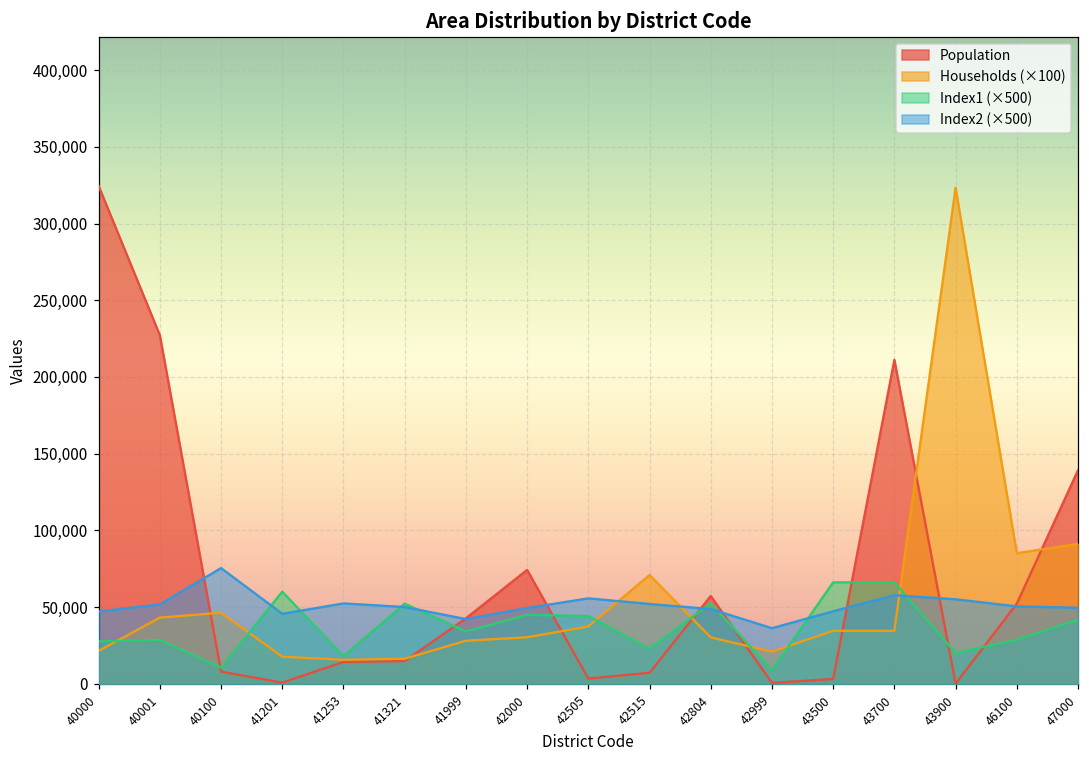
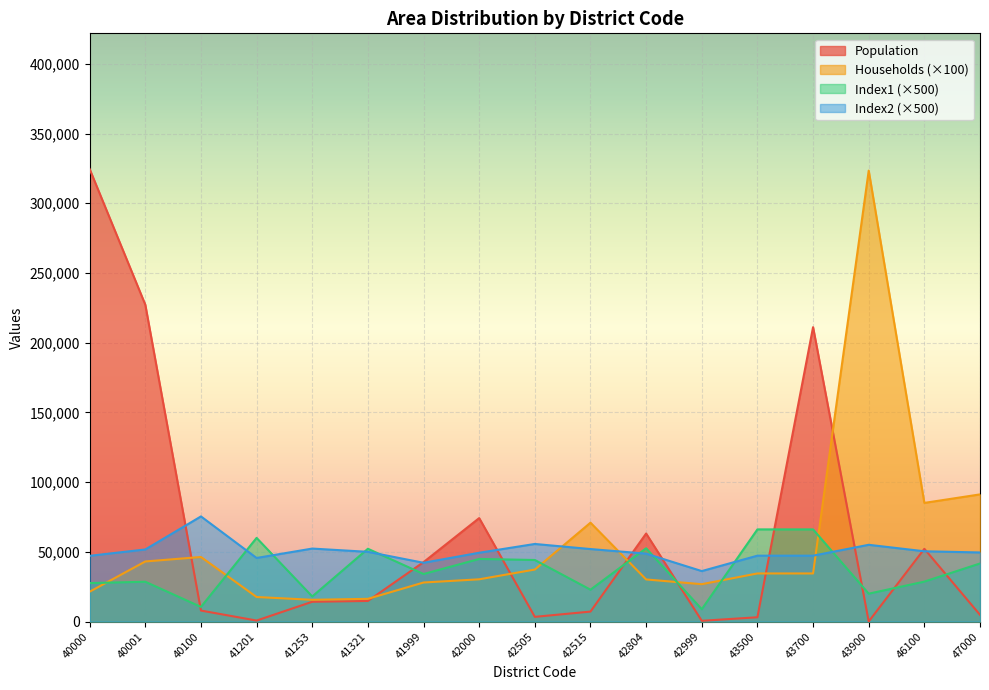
  {
    "Population": {
      "40000": "325,000",
      "40001": "227,000",
      "40100": "8,000",
      "41201": "1,000",
      "42000": "74,000",
      "42505": "3,000",
      "42515": "7,000",
-     "42804": "57,000",
+     "42804": "63,000",
      "42999": "1,000",
      "43500": "3,000",
      "43700": "211,000",
      "43900": "0",
-     "47000": "139,000"
+     "47000": "5,000"
    },
    "Households (×100)": {
      "40000": "21,000",
      "40001": "43,000",
      "40100": "46,000",
      "41201": "18,000",
      "41999": "28,000",
      "42000": "30,000",
      "42505": "37,000",
      "42515": "71,000",
      "42804": "30,000",
-     "42999": "21,000",
+     "42999": "27,000",
      "43500": "35,000",
      "43700": "35,000",
      "43900": "323,000",
      "46100": "85,000",
      "47000": "91,000"
    },
    "Index1 (×500)": {
      "40000": "28,000",
      "40001": "29,000",
      "40100": "11,000",
      "41201": "60,000",
      "41253": "18,000",
      "41321": "52,000",
      "41999": "34,000",
      "42000": "45,000",
      "42505": "44,000",
      "42515": "23,000",
      "42804": "53,000",
      "42999": "9,000",
      "43500": "66,000",
      "43700": "66,000",
      "43900": "20,000",
      "46100": "29,000",
      "47000": "42,000"
    },
    "Index2 (×500)": {
      "40000": "47,000",
      "40001": "52,000",
      "40100": "75,000",
      "41201": "46,000",
      "41253": "52,000",
      "41321": "50,000",
      "42000": "49,000",
      "42505": "56,000",
      "42515": "52,000",
      "42804": "49,000",
      "42999": "36,000",
      "43500": "47,000",
-     "43700": "58,000",
+     "43700": "47,000",
      "43900": "55,000",
      "47000": "50,000"
    }
  }
